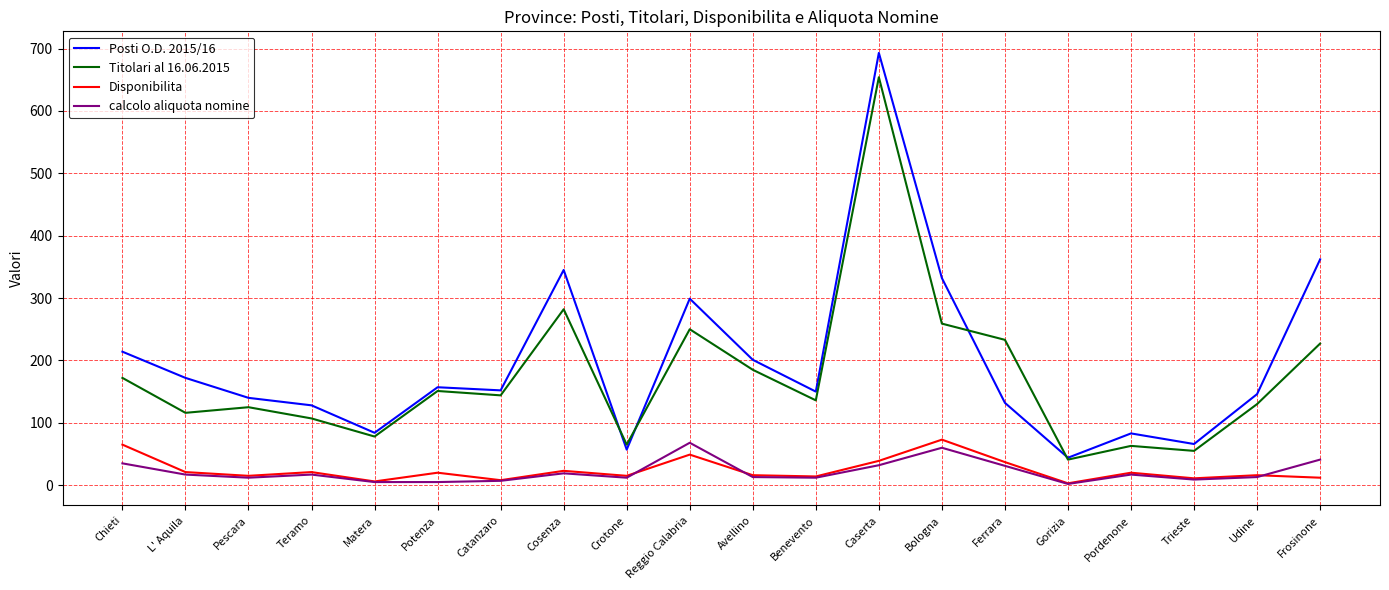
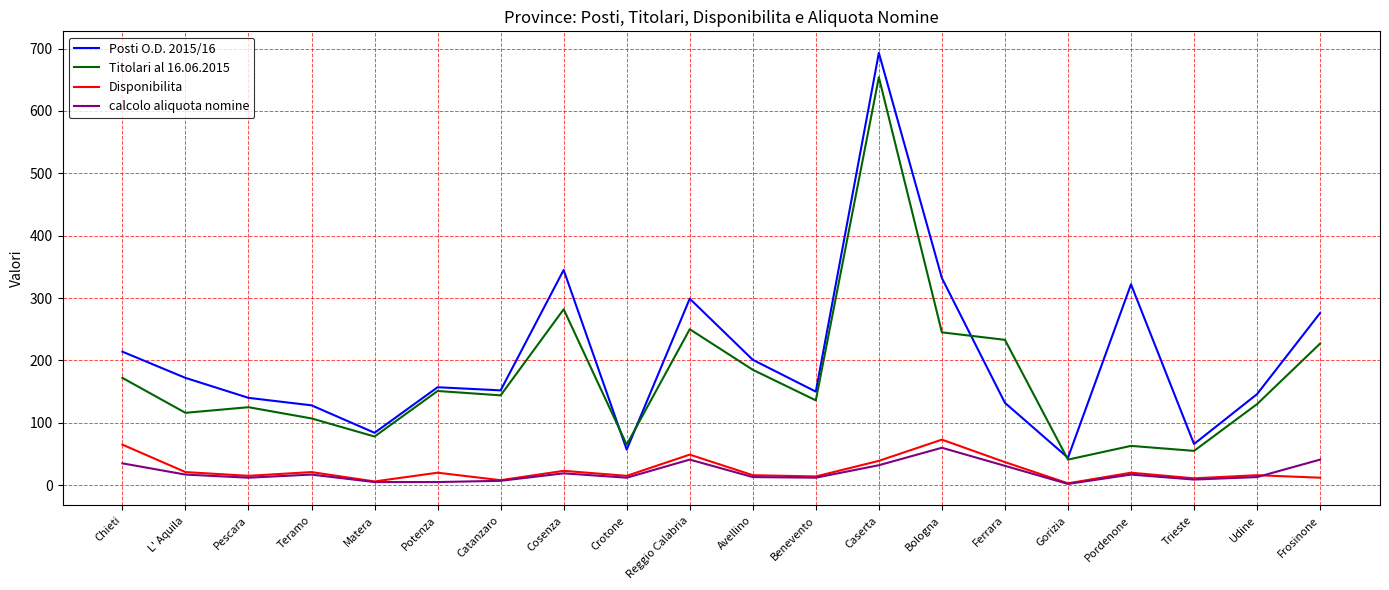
  {
    "Posti O.D. 2015/16": {
      "Chieti": 210,
      "L' Aquila": 170,
      "Pescara": 140,
      "Teramo": 130,
      "Matera": 80,
      "Potenza": 160,
      "Catanzaro": 150,
      "Cosenza": 350,
      "Crotone": 60,
      "Reggio Calabria": 300,
      "Avellino": 200,
      "Benevento": 150,
      "Caserta": 690,
      "Bologna": 330,
      "Ferrara": 130,
-     "Pordenone": 80,
+     "Pordenone": 320,
      "Trieste": 70,
      "Udine": 150,
-     "Frosinone": 360
+     "Frosinone": 280
    },
    "Titolari al 16.06.2015": {
      "Chieti": 170,
      "L' Aquila": 120,
      "Pescara": 130,
      "Teramo": 110,
      "Matera": 80,
      "Potenza": 150,
      "Catanzaro": 140,
      "Cosenza": 280,
      "Crotone": 70,
      "Reggio Calabria": 250,
      "Avellino": 190,
      "Benevento": 140,
      "Caserta": 650,
-     "Bologna": 260,
+     "Bologna": 250,
      "Ferrara": 230,
      "Pordenone": 60,
      "Trieste": 60,
      "Udine": 130,
      "Frosinone": 230
    },
    "Disponibilita": {
      "Chieti": 70,
      "Potenza": 20,
      "Reggio Calabria": 50,
      "Caserta": 40,
      "Bologna": 70,
      "Ferrara": 40,
      "Frosinone": 10
    },
    "calcolo aliquota nomine": {
      "Chieti": 40,
      "Potenza": 10,
-     "Reggio Calabria": 70,
+     "Reggio Calabria": 40,
      "Caserta": 30,
      "Bologna": 60,
      "Ferrara": 30,
      "Frosinone": 40
    }
  }
